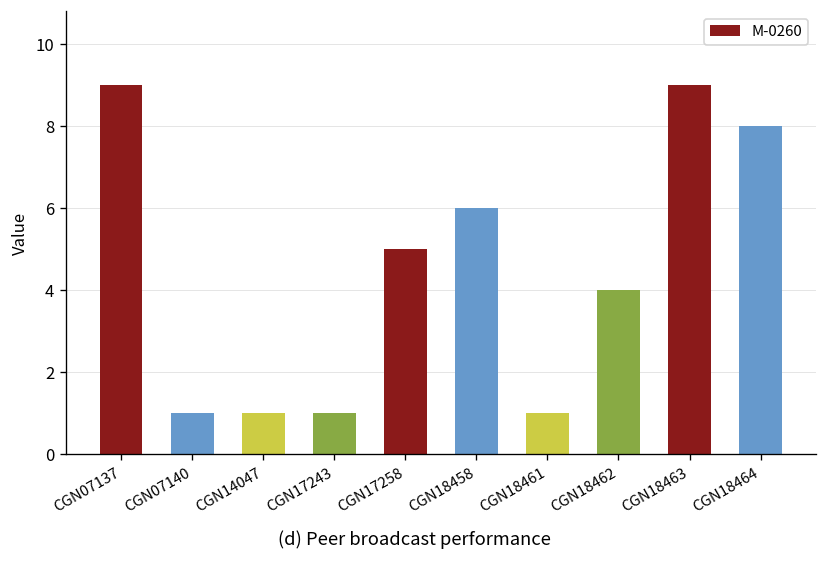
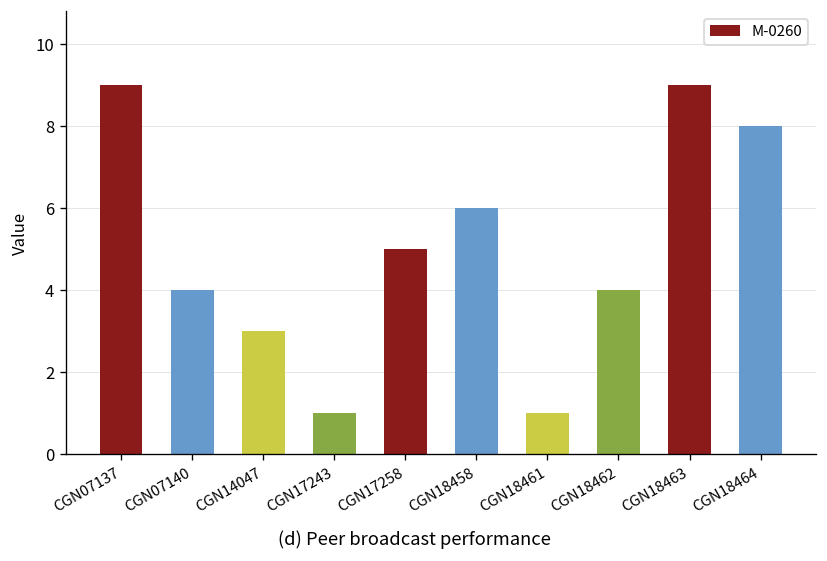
  {
    "CGN07137": 9,
-   "CGN07140": 1,
-   "CGN14047": 1,
+   "CGN07140": 4,
+   "CGN14047": 3,
    "CGN17243": 1,
    "CGN17258": 5,
    "CGN18458": 6,
    "CGN18461": 1,
    "CGN18462": 4,
    "CGN18463": 9,
    "CGN18464": 8
  }
